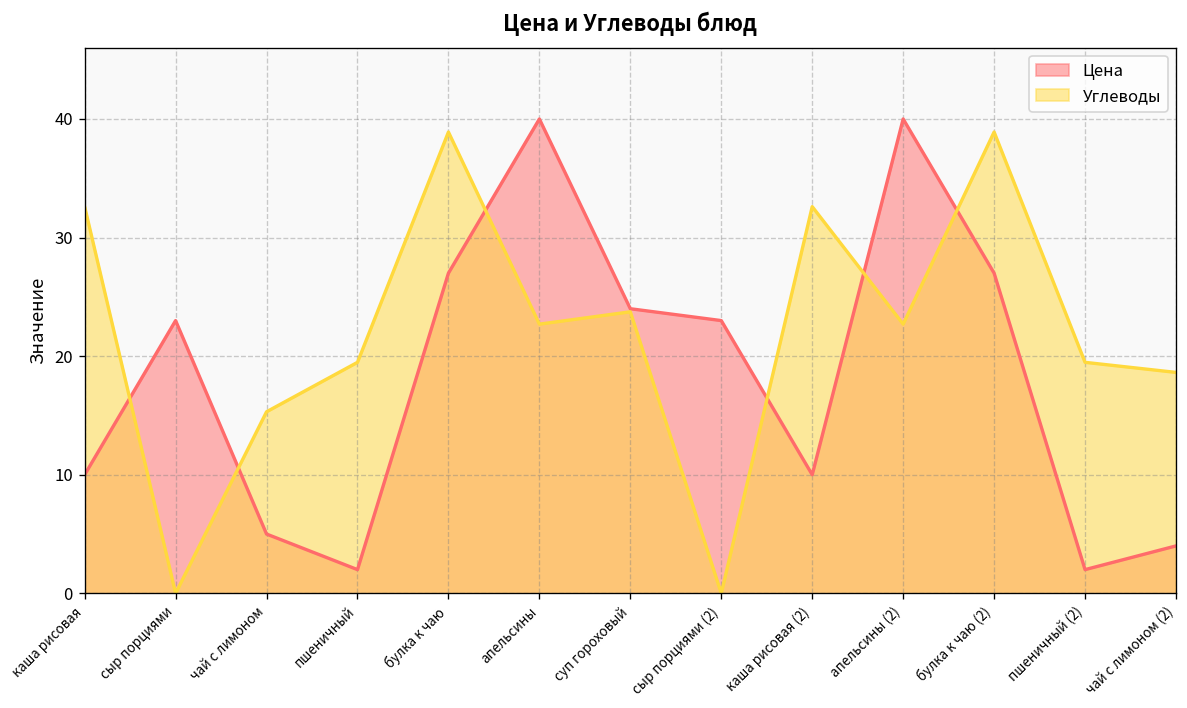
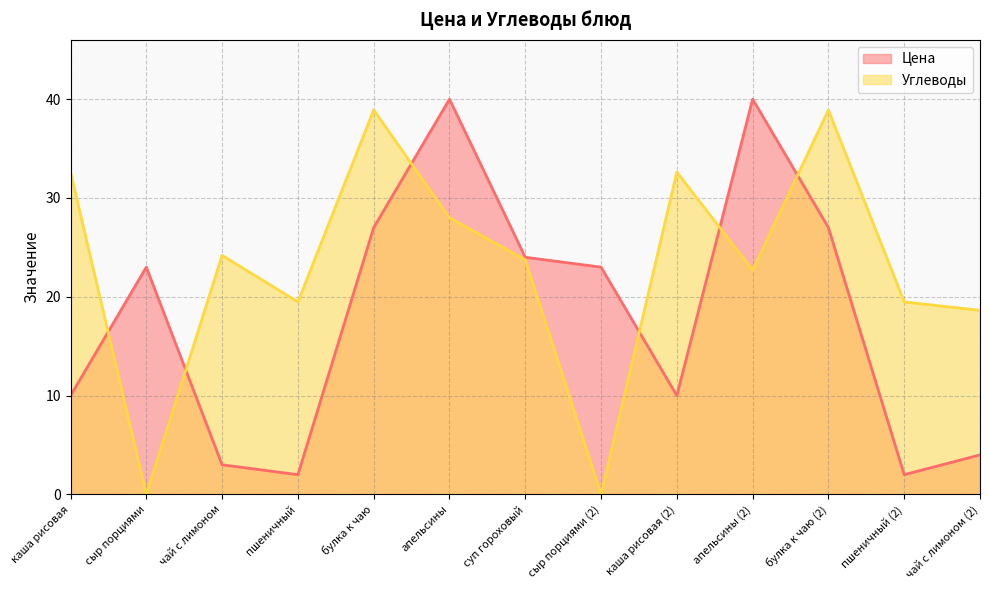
  {
    "Цена": {
      "каша рисовая": 10,
      "сыр порциями": 23,
-     "чай с лимоном": 5,
+     "чай с лимоном": 3,
      "пшеничный": 2,
      "булка к чаю": 27,
      "апельсины": 40,
      "сыр порциями (2)": 23,
      "каша рисовая (2)": 10,
      "апельсины (2)": 40,
      "булка к чаю (2)": 27,
      "пшеничный (2)": 2,
      "чай с лимоном (2)": 4
    },
    "Углеводы": {
      "каша рисовая": 33,
      "сыр порциями": 0,
-     "чай с лимоном": 15,
+     "чай с лимоном": 24,
      "пшеничный": 19,
      "булка к чаю": 39,
-     "апельсины": 23,
+     "апельсины": 28,
      "сыр порциями (2)": 0,
      "каша рисовая (2)": 33,
      "апельсины (2)": 23,
      "булка к чаю (2)": 39,
      "пшеничный (2)": 19,
      "чай с лимоном (2)": 19
    }
  }
